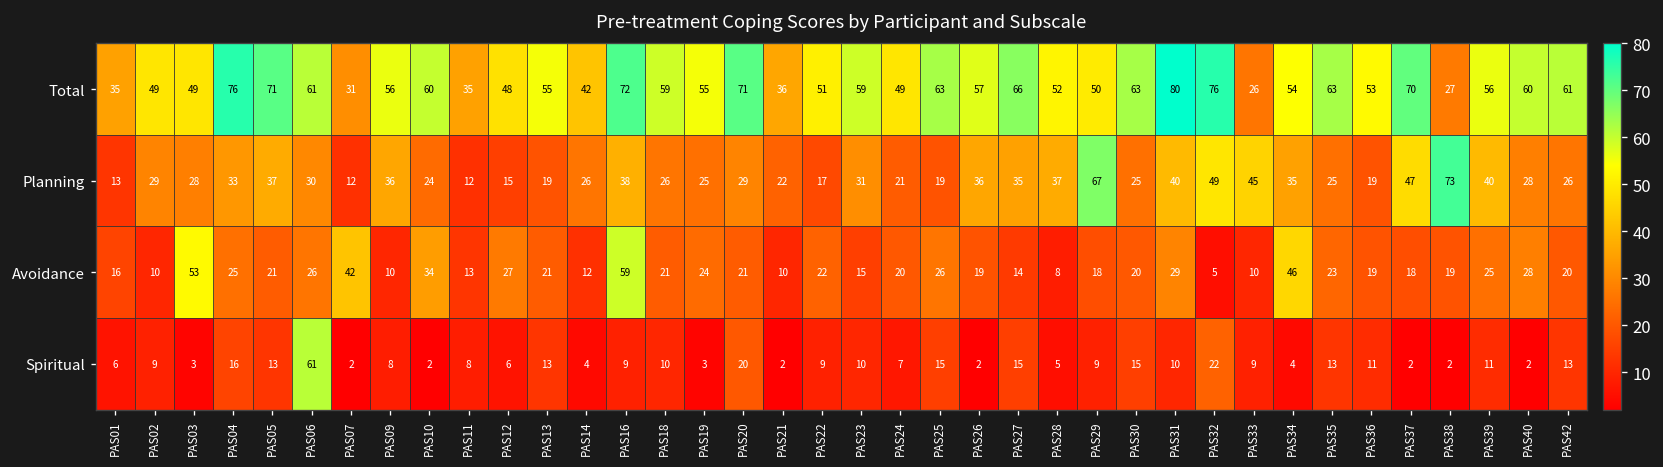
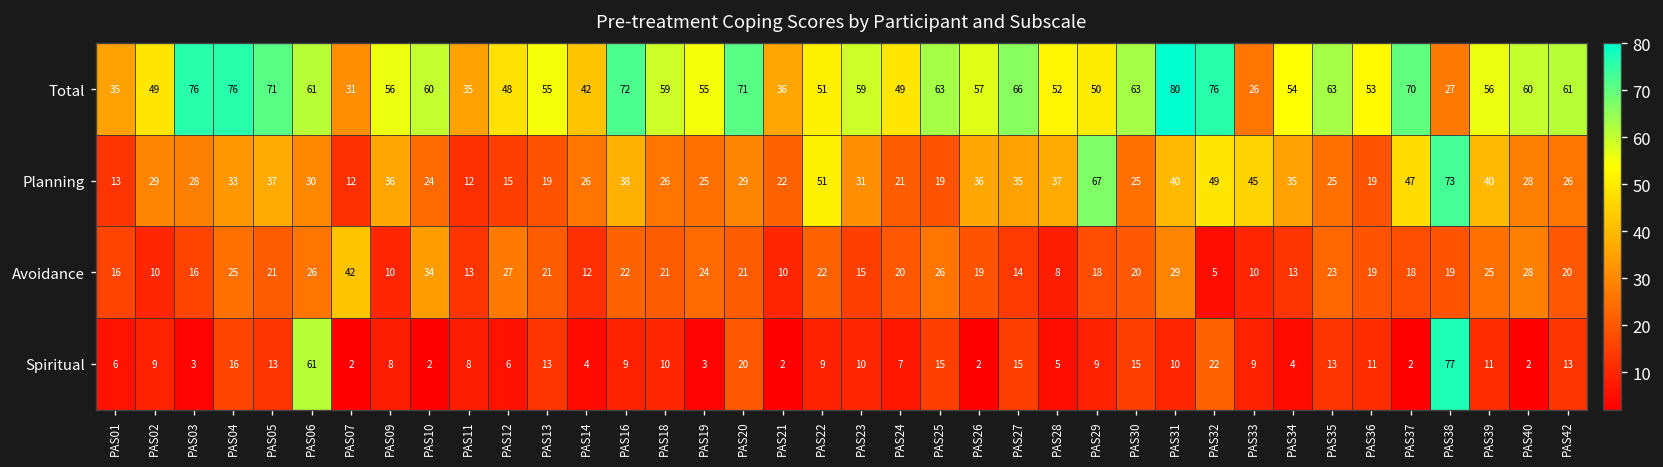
  {
    "Total": {
      "PAS01": 35,
      "PAS02": 49,
-     "PAS03": 49,
+     "PAS03": 76,
      "PAS04": 76,
      "PAS05": 71,
      "PAS06": 61,
      "PAS07": 31,
      "PAS09": 56,
      "PAS10": 60,
      "PAS11": 35,
      "PAS12": 48,
      "PAS13": 55,
      "PAS14": 42,
      "PAS16": 72,
      "PAS18": 59,
      "PAS19": 55,
      "PAS20": 71,
      "PAS21": 36,
      "PAS22": 51,
      "PAS23": 59,
      "PAS24": 49,
      "PAS25": 63,
      "PAS26": 57,
      "PAS27": 66,
      "PAS28": 52,
      "PAS29": 50,
      "PAS30": 63,
      "PAS31": 80,
      "PAS32": 76,
      "PAS33": 26,
      "PAS34": 54,
      "PAS35": 63,
      "PAS36": 53,
      "PAS37": 70,
      "PAS38": 27,
      "PAS39": 56,
      "PAS40": 60,
      "PAS42": 61
    },
    "Planning": {
      "PAS01": 13,
      "PAS02": 29,
      "PAS03": 28,
      "PAS04": 33,
      "PAS05": 37,
      "PAS06": 30,
      "PAS07": 12,
      "PAS09": 36,
      "PAS10": 24,
      "PAS11": 12,
      "PAS12": 15,
      "PAS13": 19,
      "PAS14": 26,
      "PAS16": 38,
      "PAS18": 26,
      "PAS19": 25,
      "PAS20": 29,
      "PAS21": 22,
-     "PAS22": 17,
+     "PAS22": 51,
      "PAS23": 31,
      "PAS24": 21,
      "PAS25": 19,
      "PAS26": 36,
      "PAS27": 35,
      "PAS28": 37,
      "PAS29": 67,
      "PAS30": 25,
      "PAS31": 40,
      "PAS32": 49,
      "PAS33": 45,
      "PAS34": 35,
      "PAS35": 25,
      "PAS36": 19,
      "PAS37": 47,
      "PAS38": 73,
      "PAS39": 40,
      "PAS40": 28,
      "PAS42": 26
    },
    "Avoidance": {
      "PAS01": 16,
      "PAS02": 10,
-     "PAS03": 53,
+     "PAS03": 16,
      "PAS04": 25,
      "PAS05": 21,
      "PAS06": 26,
      "PAS07": 42,
      "PAS09": 10,
      "PAS10": 34,
      "PAS11": 13,
      "PAS12": 27,
      "PAS13": 21,
      "PAS14": 12,
-     "PAS16": 59,
+     "PAS16": 22,
      "PAS18": 21,
      "PAS19": 24,
      "PAS20": 21,
      "PAS21": 10,
      "PAS22": 22,
      "PAS23": 15,
      "PAS24": 20,
      "PAS25": 26,
      "PAS26": 19,
      "PAS27": 14,
      "PAS28": 8,
      "PAS29": 18,
      "PAS30": 20,
      "PAS31": 29,
      "PAS32": 5,
      "PAS33": 10,
-     "PAS34": 46,
+     "PAS34": 13,
      "PAS35": 23,
      "PAS36": 19,
      "PAS37": 18,
      "PAS38": 19,
      "PAS39": 25,
      "PAS40": 28,
      "PAS42": 20
    },
    "Spiritual": {
      "PAS01": 6,
      "PAS02": 9,
      "PAS03": 3,
      "PAS04": 16,
      "PAS05": 13,
      "PAS06": 61,
      "PAS07": 2,
      "PAS09": 8,
      "PAS10": 2,
      "PAS11": 8,
      "PAS12": 6,
      "PAS13": 13,
      "PAS14": 4,
      "PAS16": 9,
      "PAS18": 10,
      "PAS19": 3,
      "PAS20": 20,
      "PAS21": 2,
      "PAS22": 9,
      "PAS23": 10,
      "PAS24": 7,
      "PAS25": 15,
      "PAS26": 2,
      "PAS27": 15,
      "PAS28": 5,
      "PAS29": 9,
      "PAS30": 15,
      "PAS31": 10,
      "PAS32": 22,
      "PAS33": 9,
      "PAS34": 4,
      "PAS35": 13,
      "PAS36": 11,
      "PAS37": 2,
-     "PAS38": 2,
+     "PAS38": 77,
      "PAS39": 11,
      "PAS40": 2,
      "PAS42": 13
    }
  }
